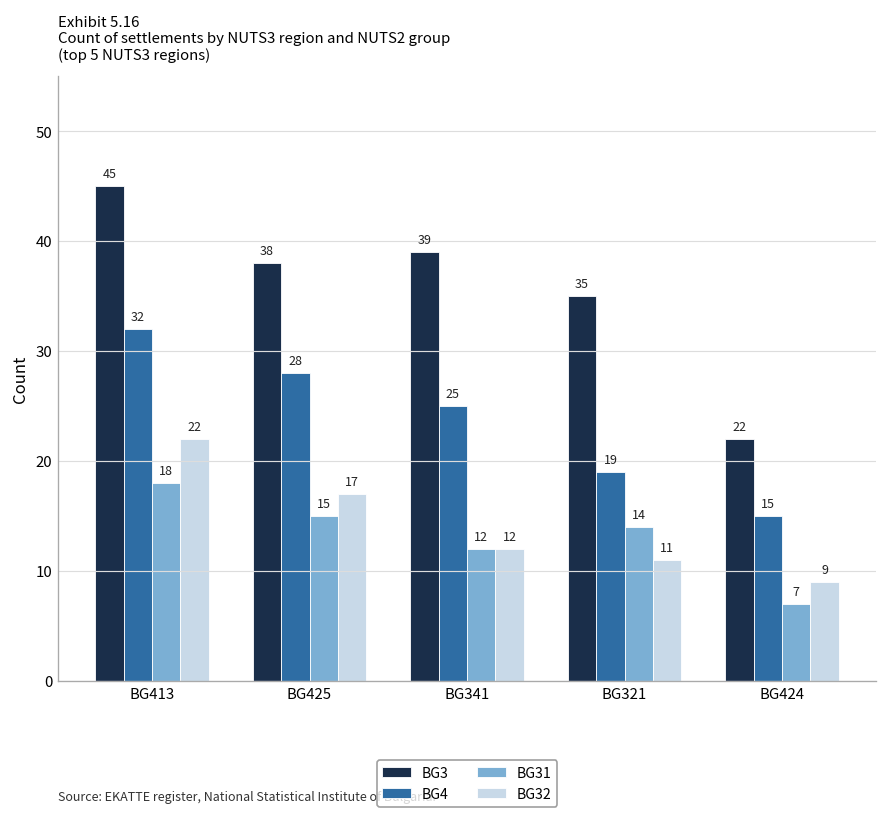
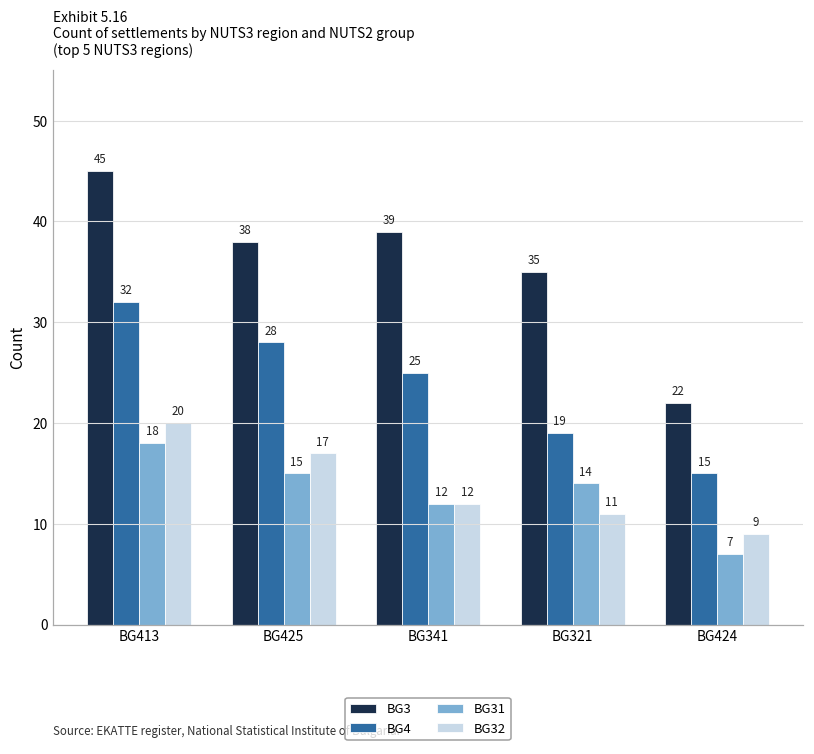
  {
    "BG3": {
      "BG413": 45,
      "BG425": 38,
      "BG341": 39,
      "BG321": 35,
      "BG424": 22
    },
    "BG4": {
      "BG413": 32,
      "BG425": 28,
      "BG341": 25,
      "BG321": 19,
      "BG424": 15
    },
    "BG31": {
      "BG413": 18,
      "BG425": 15,
      "BG341": 12,
      "BG321": 14,
      "BG424": 7
    },
    "BG32": {
-     "BG413": 22,
+     "BG413": 20,
      "BG425": 17,
      "BG341": 12,
      "BG321": 11,
      "BG424": 9
    }
  }
